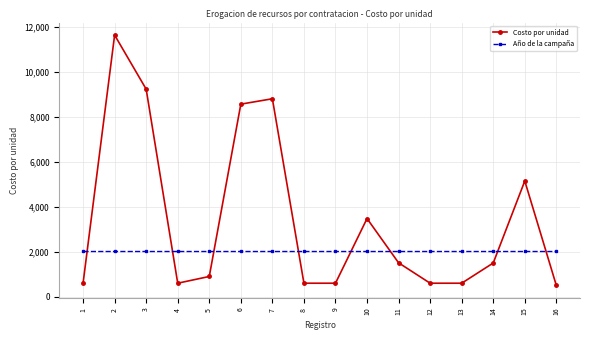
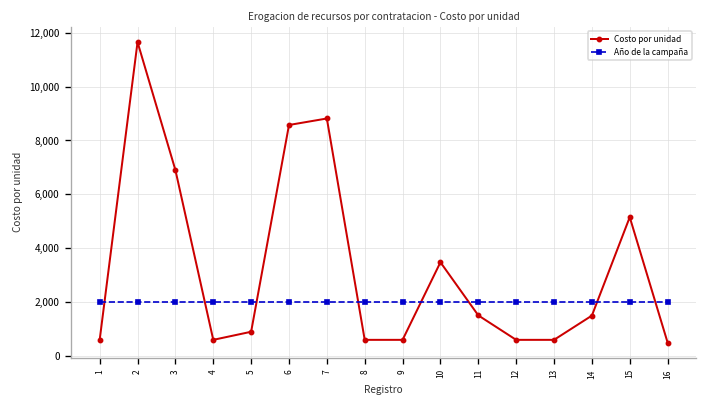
  {
    "Costo por unidad": {
      "1": "600",
      "2": "11,700",
-     "3": "9,200",
+     "3": "6,900",
      "4": "600",
      "5": "900",
      "6": "8,600",
      "7": "8,800",
      "8": "600",
      "9": "600",
      "10": "3,500",
      "11": "1,500",
      "12": "600",
      "13": "600",
      "14": "1,500",
      "15": "5,200",
      "16": "500"
    },
    "Año de la campaña": {
      "1": "2,000",
      "2": "2,000",
      "3": "2,000",
      "4": "2,000",
      "5": "2,000",
      "6": "2,000",
      "7": "2,000",
      "8": "2,000",
      "9": "2,000",
      "10": "2,000",
      "11": "2,000",
      "12": "2,000",
      "13": "2,000",
      "14": "2,000",
      "15": "2,000",
      "16": "2,000"
    }
  }
